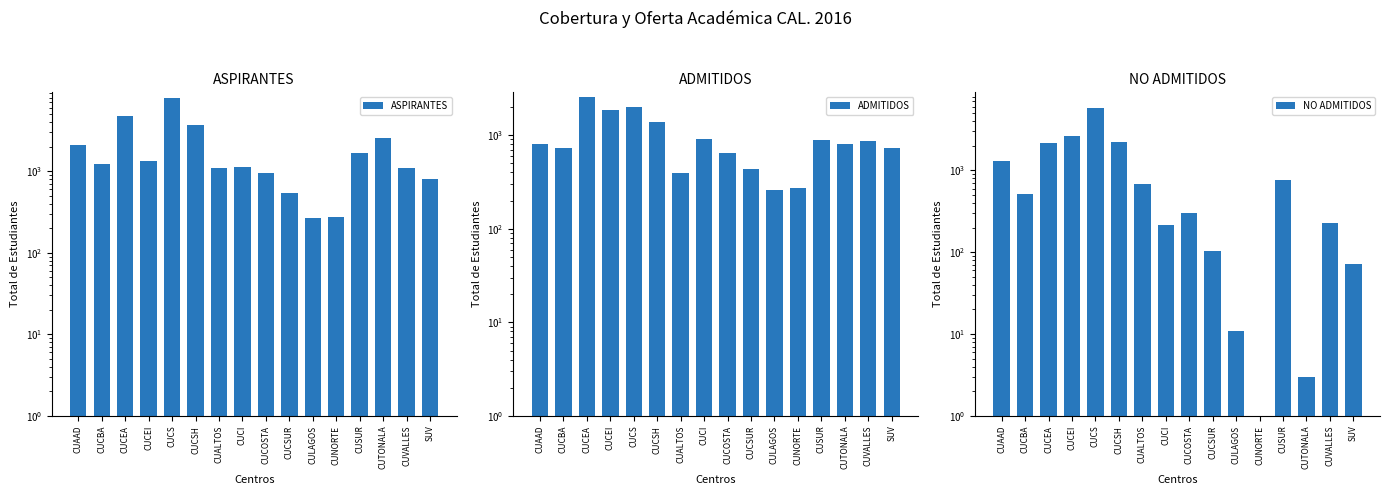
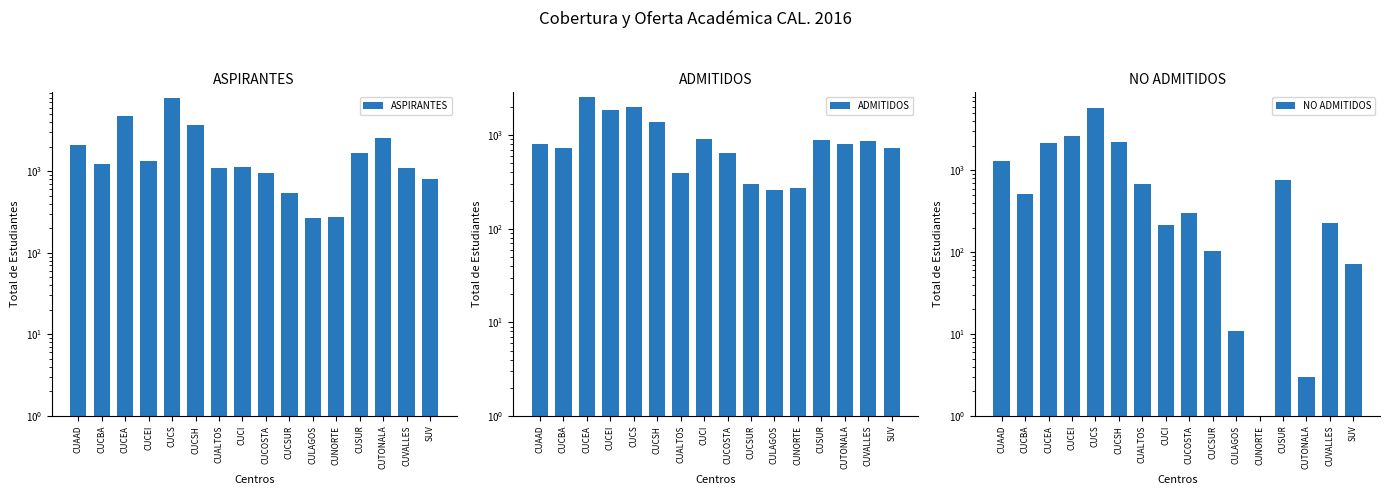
  {
    "ASPIRANTES": {
      "CUAAD": 2100,
      "CUCBA": 1200,
      "CUCEA": 5000,
      "CUCEI": 1300,
      "CUCS": 8000,
      "CUCSH": 4000,
      "CUALTOS": 1100,
      "CUCI": 1100,
      "CUCOSTA": 900,
      "CUCSUR": 500,
      "CULAGOS": 270,
      "CUNORTE": 280,
      "CUSUR": 1700,
      "CUTONALA": 2600,
      "CUVALLES": 1100,
      "SUV": 800
    },
    "ADMITIDOS": {
      "CUAAD": 800,
      "CUCBA": 700,
      "CUCEA": 2600,
      "CUCEI": 1900,
      "CUCS": 2000,
      "CUCSH": 1400,
      "CUALTOS": 400,
      "CUCI": 900,
      "CUCOSTA": 700,
-     "CUCSUR": 400,
+     "CUCSUR": 300,
      "CULAGOS": 260,
      "CUNORTE": 280,
      "CUSUR": 900,
      "CUTONALA": 800,
      "CUVALLES": 900,
      "SUV": 700
    },
    "NO ADMITIDOS": {
      "CUAAD": 1300,
      "CUCBA": 500,
      "CUCEA": 2200,
      "CUCEI": 2600,
      "CUCS": 6000,
      "CUCSH": 2200,
      "CUALTOS": 700,
      "CUCI": 220,
      "CUCOSTA": 300,
      "CUCSUR": 110,
      "CULAGOS": 11,
      "CUNORTE": 1.0,
      "CUSUR": 800,
      "CUTONALA": 3.0,
      "CUVALLES": 230,
      "SUV": 70
    }
  }
